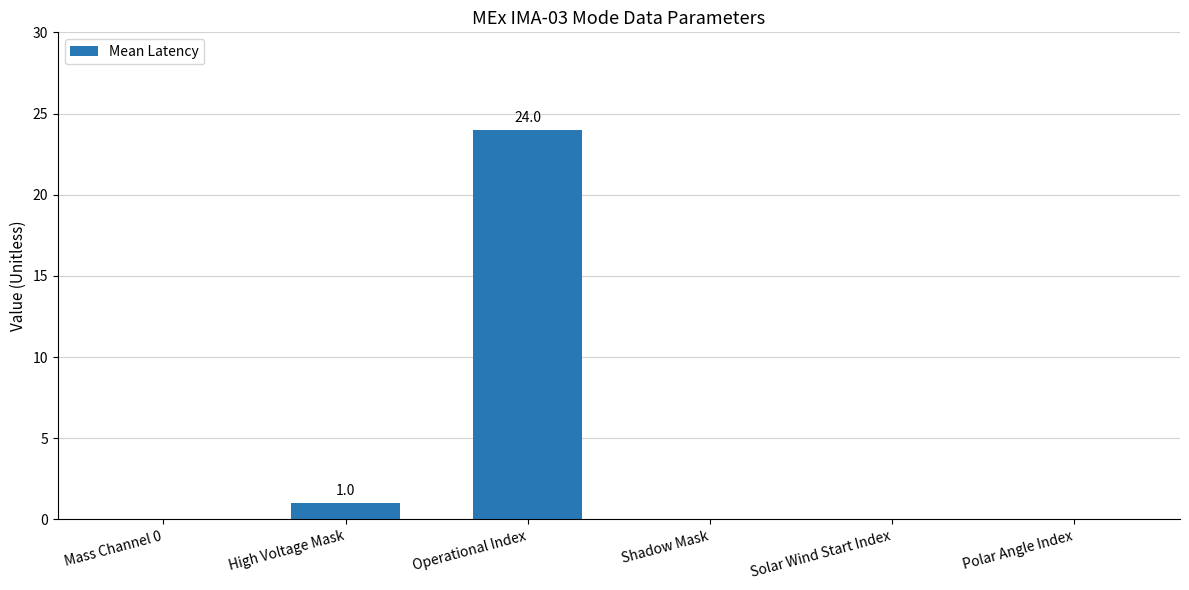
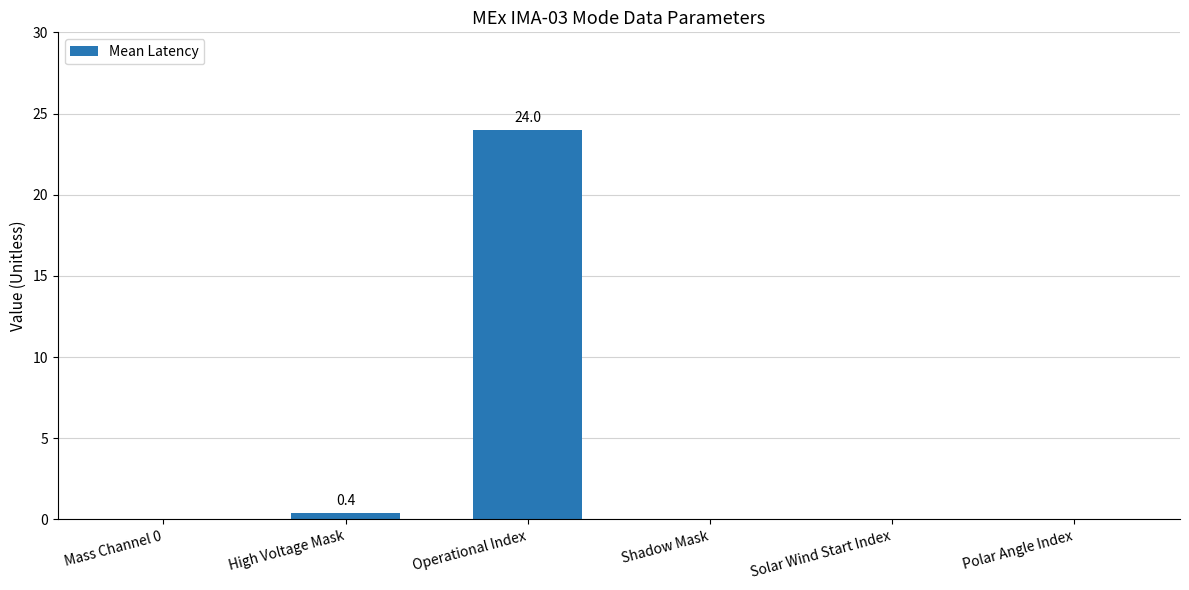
  {
-   "High Voltage Mask": 1.0,
+   "High Voltage Mask": 0.4,
    "Operational Index": 24.0
  }
